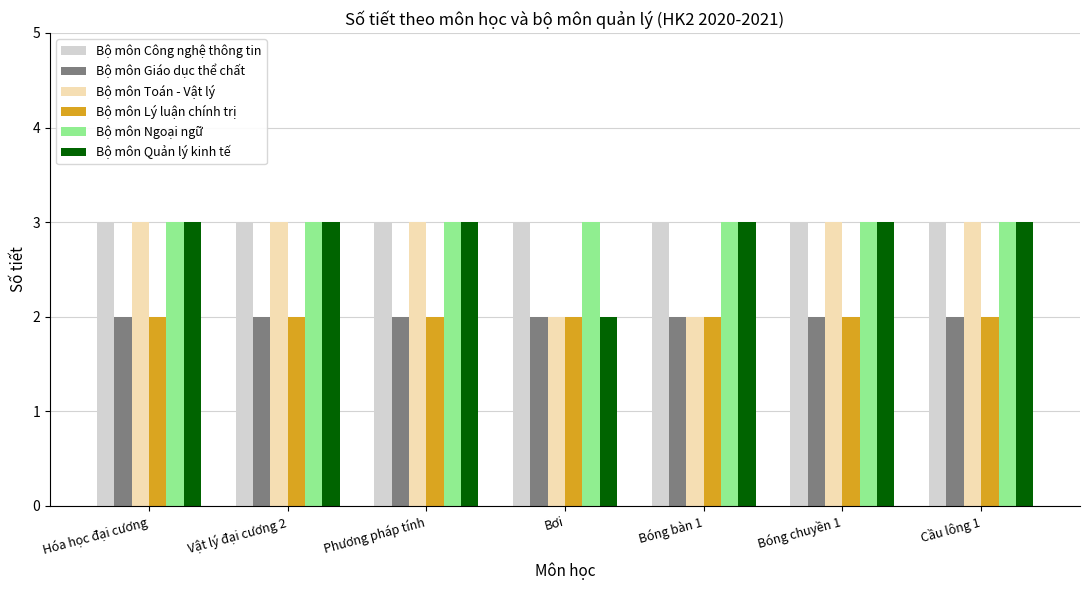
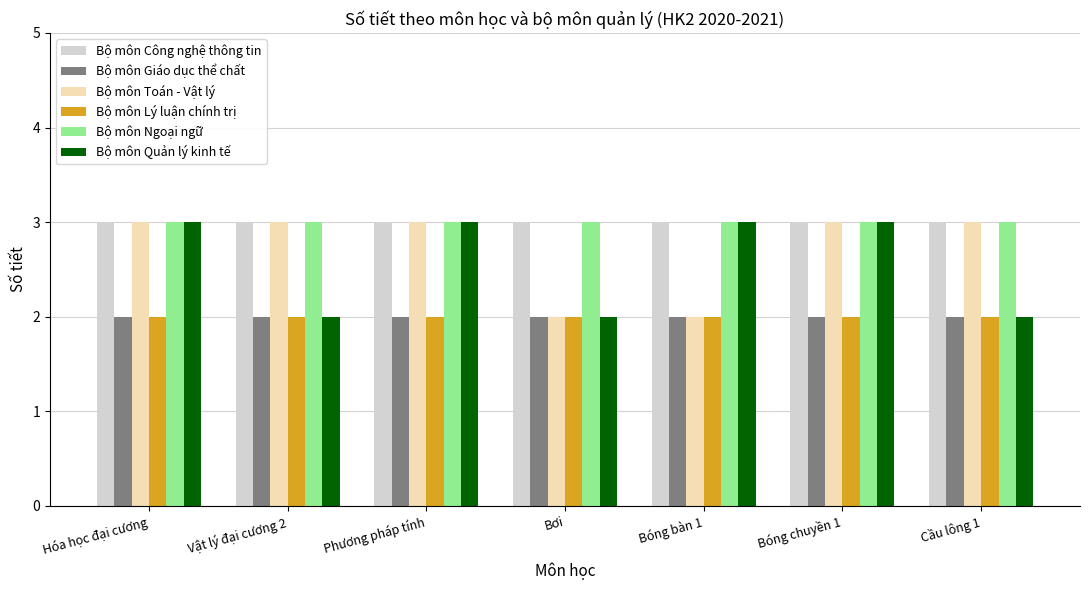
  {
    "Bộ môn Giáo dục thể chất": {
      "Hóa học đại cương": 2,
      "Vật lý đại cương 2": 2,
      "Phương pháp tính": 2,
      "Bơi": 2,
      "Bóng bàn 1": 2,
      "Bóng chuyền 1": 2,
      "Cầu lông 1": 2
    },
    "Bộ môn Lý luận chính trị": {
      "Hóa học đại cương": 2,
      "Vật lý đại cương 2": 2,
      "Phương pháp tính": 2,
      "Bơi": 2,
      "Bóng bàn 1": 2,
      "Bóng chuyền 1": 2,
      "Cầu lông 1": 2
    },
    "Bộ môn Ngoại ngữ": {
      "Hóa học đại cương": 3,
      "Vật lý đại cương 2": 3,
      "Phương pháp tính": 3,
      "Bơi": 3,
      "Bóng bàn 1": 3,
      "Bóng chuyền 1": 3,
      "Cầu lông 1": 3
    },
    "Bộ môn Quản lý kinh tế": {
      "Hóa học đại cương": 3,
-     "Vật lý đại cương 2": 3,
+     "Vật lý đại cương 2": 2,
      "Phương pháp tính": 3,
      "Bơi": 2,
      "Bóng bàn 1": 3,
      "Bóng chuyền 1": 3,
-     "Cầu lông 1": 3
+     "Cầu lông 1": 2
    }
  }
